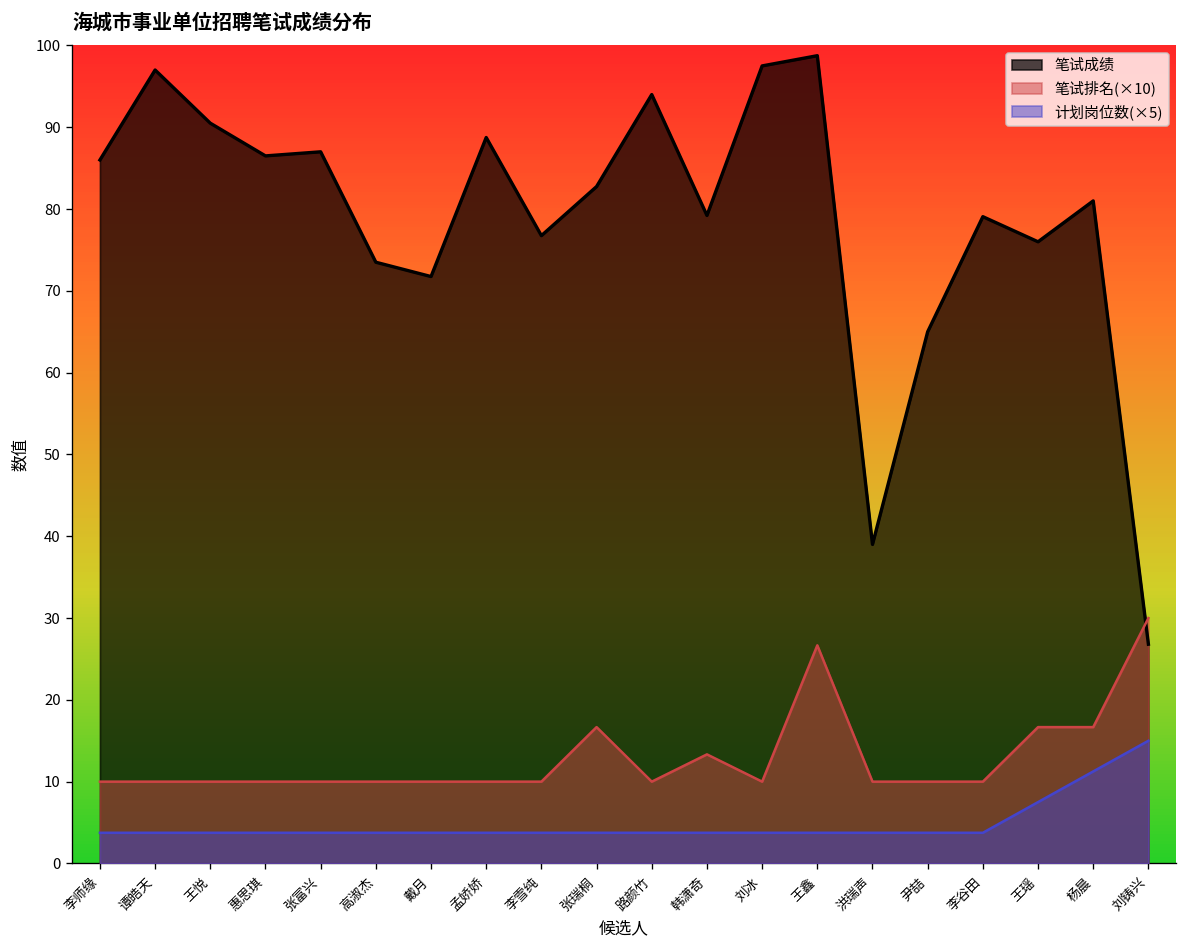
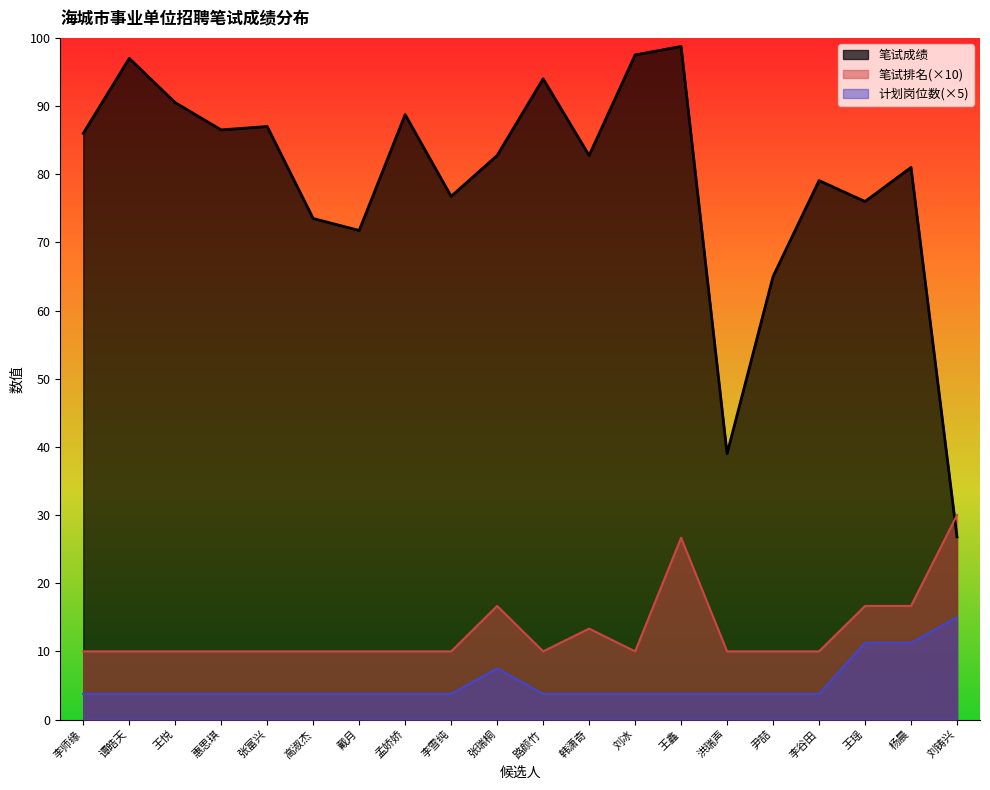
  {
    "笔试成绩": {
      "李师缘": 86,
      "谭皓天": 97,
      "王悦": 91,
      "惠思琪": 87,
      "张富兴": 87,
      "高淑杰": 74,
      "戴月": 72,
      "孟娇娇": 89,
      "李雪纯": 77,
      "张瑞桐": 83,
      "路颜竹": 94,
-     "韩潇奇": 79,
+     "韩潇奇": 83,
      "刘冰": 98,
      "王鑫": 99,
      "洪瑞声": 39,
      "尹喆": 65,
      "李谷田": 79,
      "王瑶": 76,
      "杨晨": 81,
      "刘铸兴": 27
    },
    "笔试排名(×10)": {
      "李师缘": 10,
      "谭皓天": 10,
      "王悦": 10,
      "惠思琪": 10,
      "张富兴": 10,
      "高淑杰": 10,
      "戴月": 10,
      "孟娇娇": 10,
      "李雪纯": 10,
      "张瑞桐": 17,
      "路颜竹": 10,
      "韩潇奇": 13,
      "刘冰": 10,
      "王鑫": 27,
      "洪瑞声": 10,
      "尹喆": 10,
      "李谷田": 10,
      "王瑶": 17,
      "杨晨": 17,
      "刘铸兴": 30
    },
    "计划岗位数(×5)": {
      "李师缘": 4,
      "谭皓天": 4,
      "王悦": 4,
      "惠思琪": 4,
      "张富兴": 4,
      "高淑杰": 4,
      "戴月": 4,
      "孟娇娇": 4,
      "李雪纯": 4,
-     "张瑞桐": 4,
+     "张瑞桐": 8,
      "路颜竹": 4,
      "韩潇奇": 4,
      "刘冰": 4,
      "王鑫": 4,
      "洪瑞声": 4,
      "尹喆": 4,
      "李谷田": 4,
-     "王瑶": 8,
+     "王瑶": 11,
      "杨晨": 11,
      "刘铸兴": 15
    }
  }
